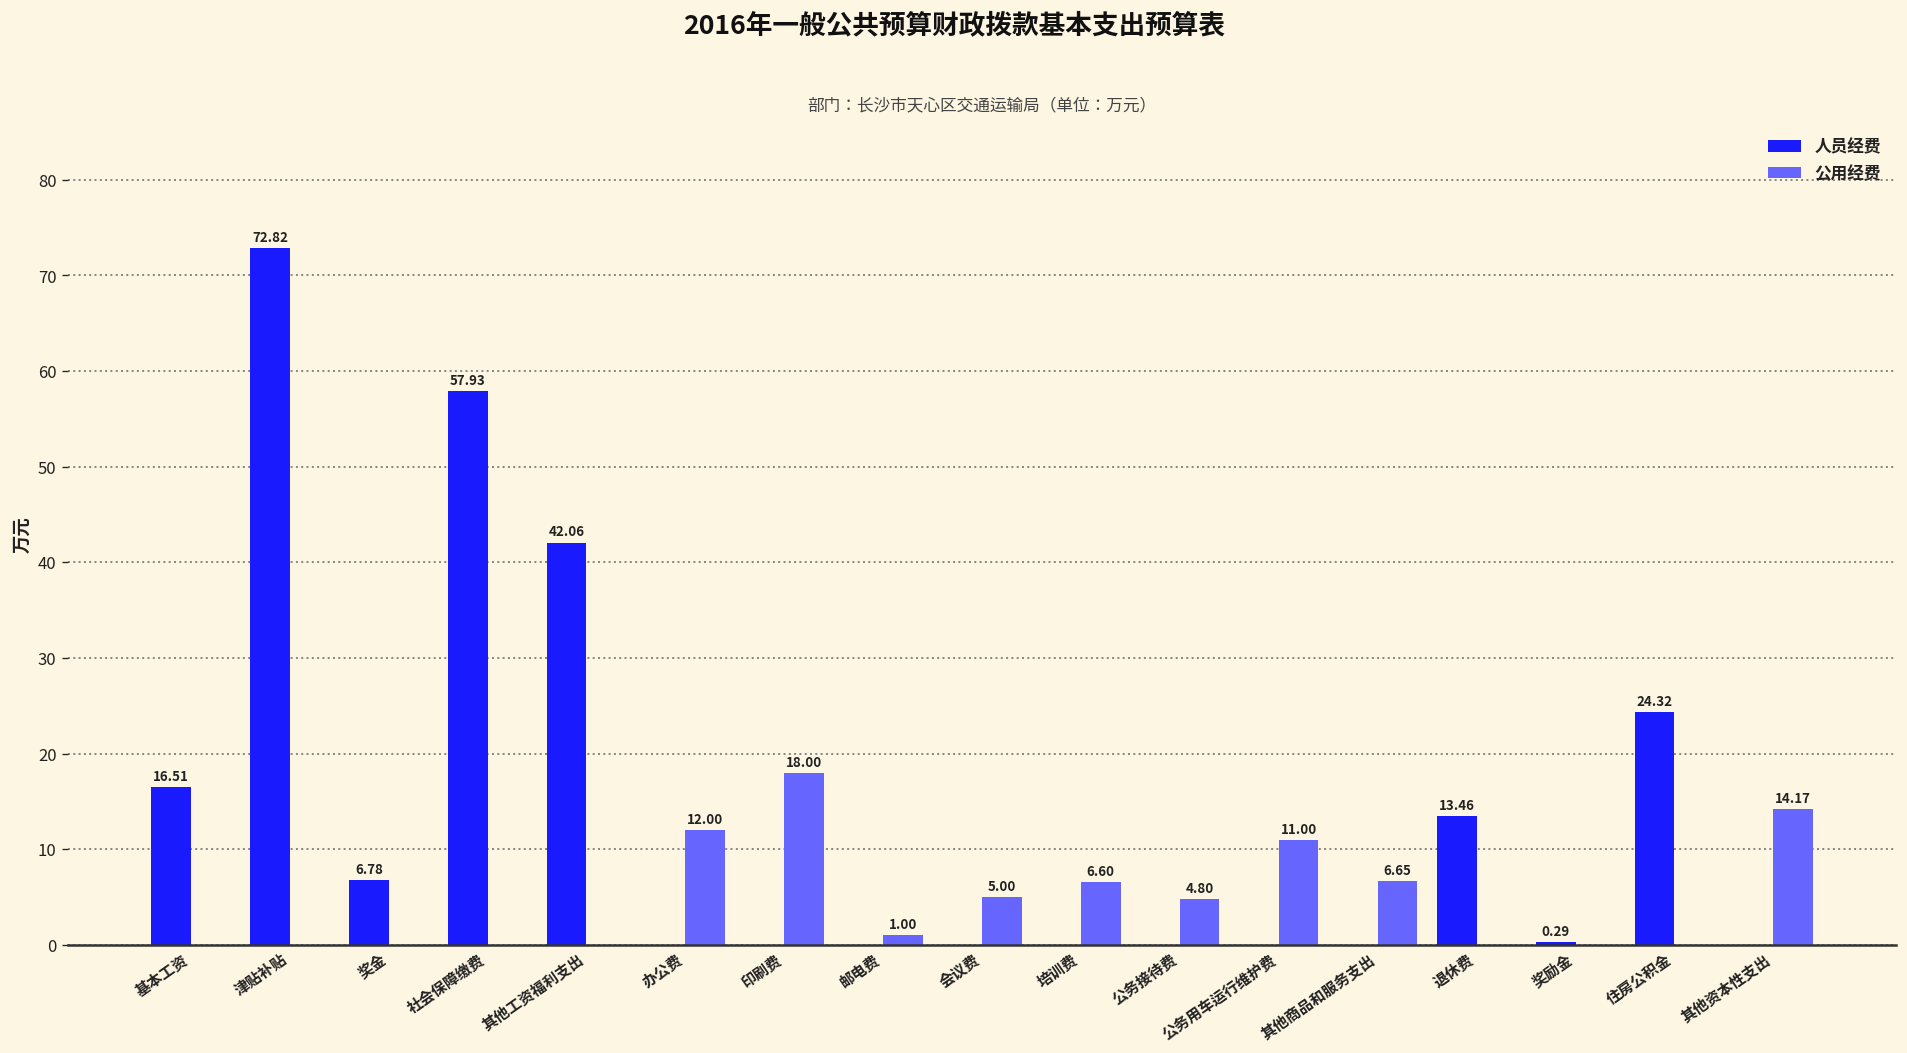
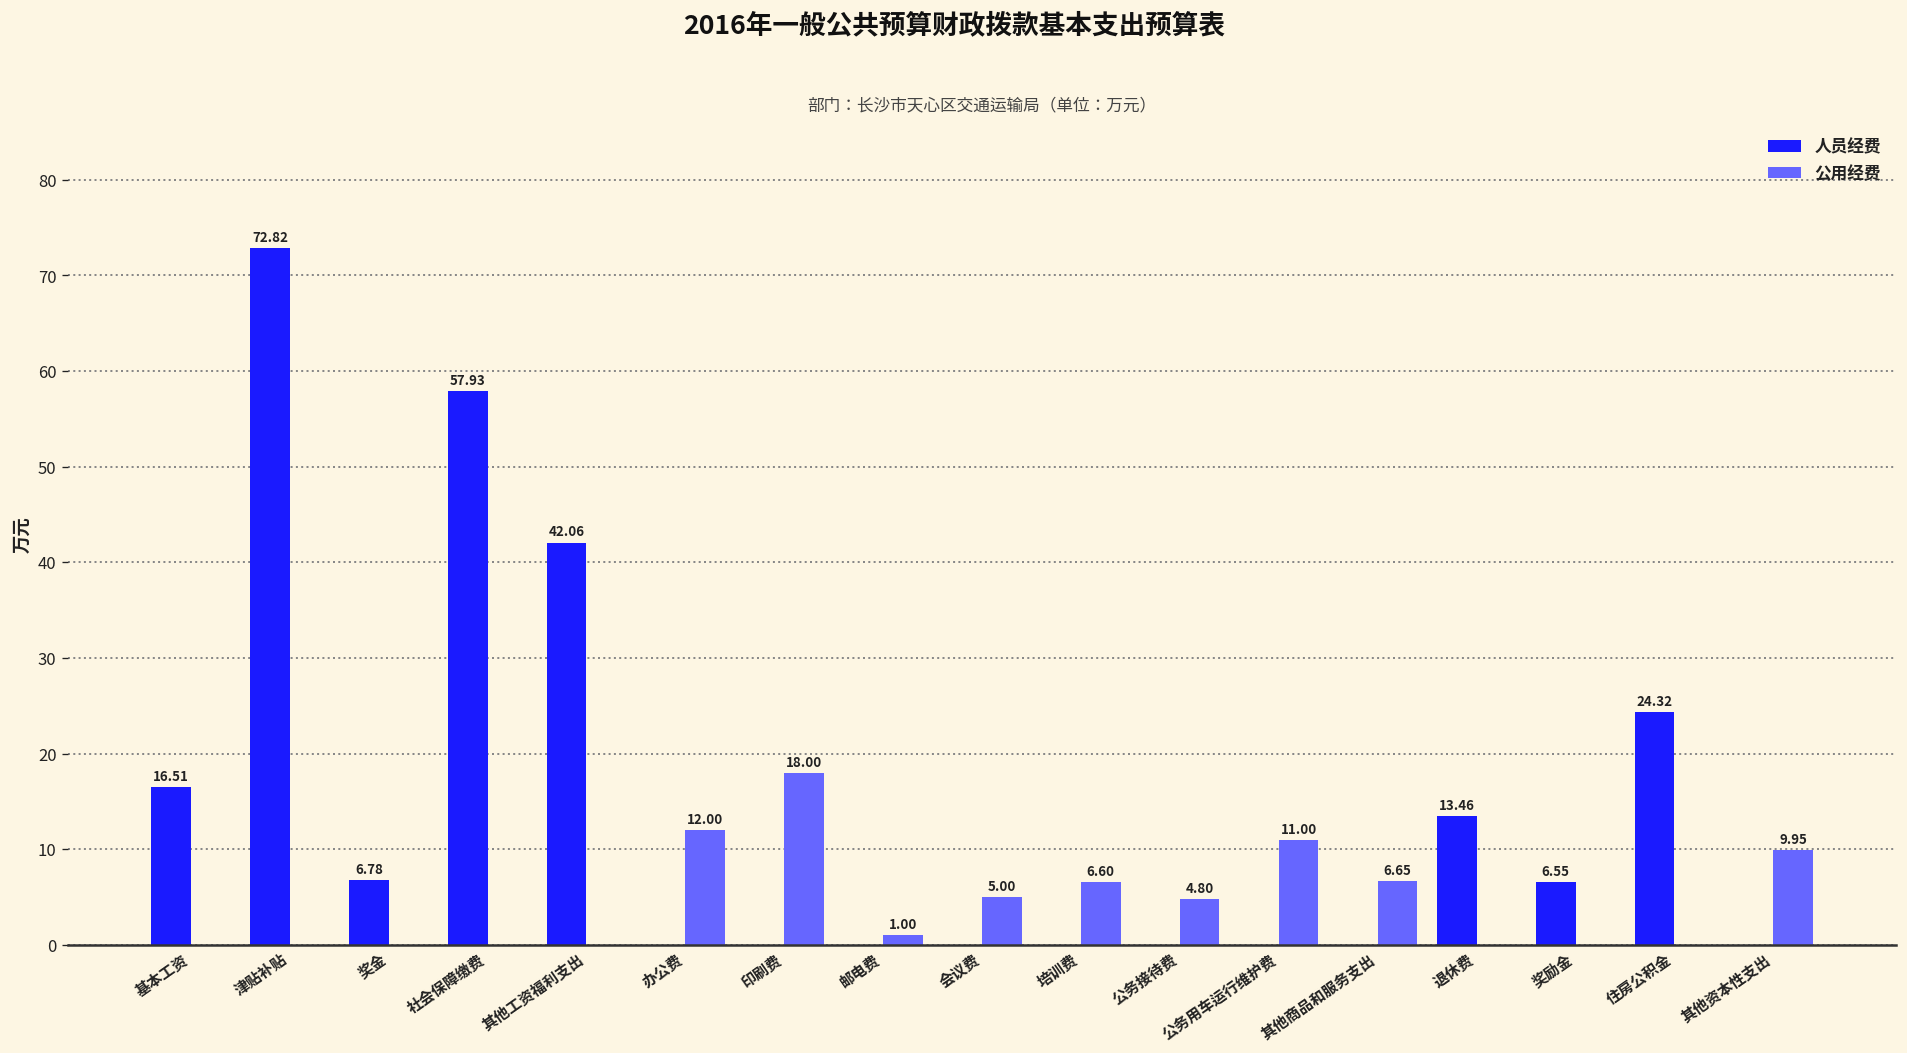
  {
    "人员经费": {
      "基本工资": 16.51,
      "津贴补贴": 72.82,
      "奖金": 6.78,
      "社会保障缴费": 57.93,
      "其他工资福利支出": 42.06,
      "退休费": 13.46,
-     "奖励金": 0.29,
+     "奖励金": 6.55,
      "住房公积金": 24.32
    },
    "公用经费": {
      "办公费": 12.00,
      "印刷费": 18.00,
      "邮电费": 1.00,
      "会议费": 5.00,
      "培训费": 6.60,
      "公务接待费": 4.80,
      "公务用车运行维护费": 11.00,
      "其他商品和服务支出": 6.65,
-     "其他资本性支出": 14.17
+     "其他资本性支出": 9.95
    }
  }
